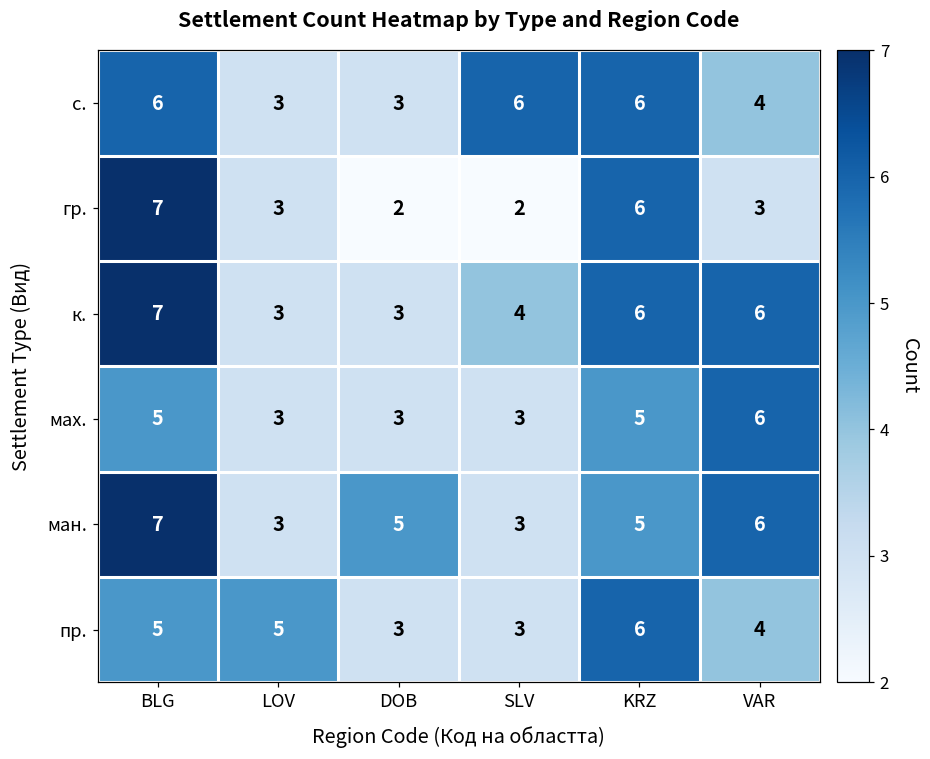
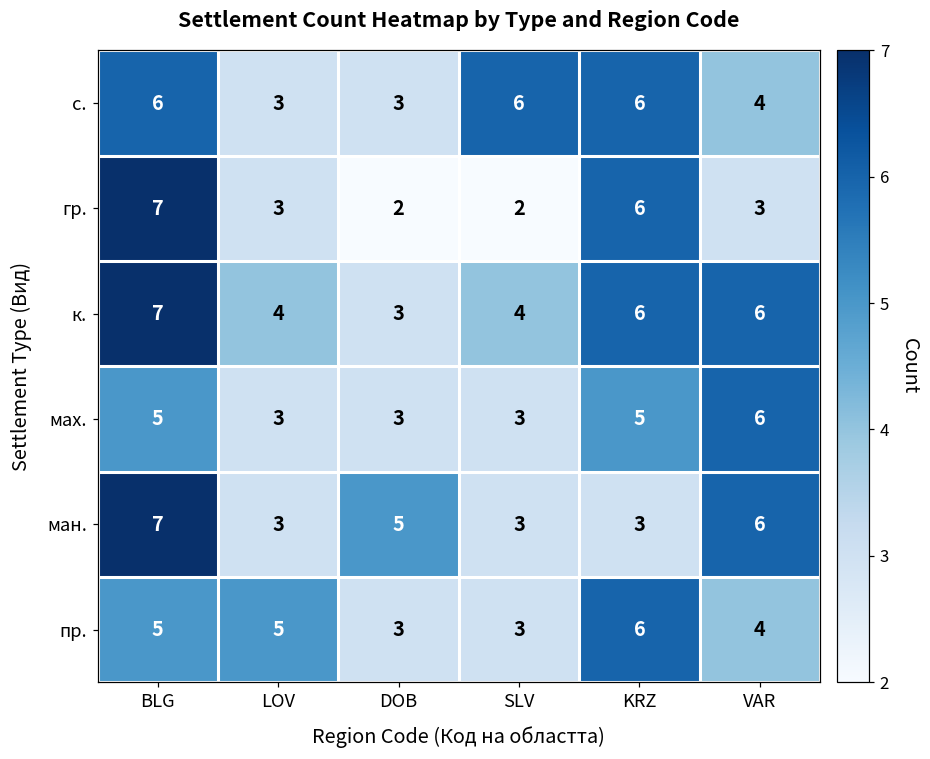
  {
    "с.": {
      "BLG": 6,
      "LOV": 3,
      "DOB": 3,
      "SLV": 6,
      "KRZ": 6,
      "VAR": 4
    },
    "гр.": {
      "BLG": 7,
      "LOV": 3,
      "DOB": 2,
      "SLV": 2,
      "KRZ": 6,
      "VAR": 3
    },
    "к.": {
      "BLG": 7,
-     "LOV": 3,
+     "LOV": 4,
      "DOB": 3,
      "SLV": 4,
      "KRZ": 6,
      "VAR": 6
    },
    "мах.": {
      "BLG": 5,
      "LOV": 3,
      "DOB": 3,
      "SLV": 3,
      "KRZ": 5,
      "VAR": 6
    },
    "ман.": {
      "BLG": 7,
      "LOV": 3,
      "DOB": 5,
      "SLV": 3,
-     "KRZ": 5,
+     "KRZ": 3,
      "VAR": 6
    },
    "пр.": {
      "BLG": 5,
      "LOV": 5,
      "DOB": 3,
      "SLV": 3,
      "KRZ": 6,
      "VAR": 4
    }
  }
